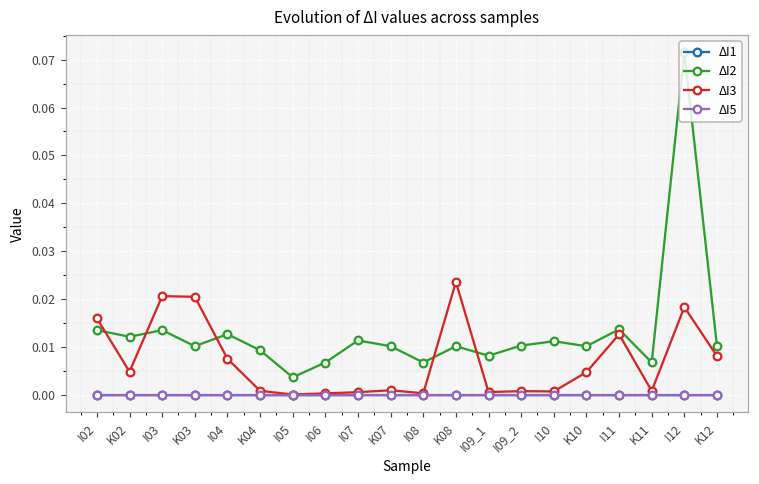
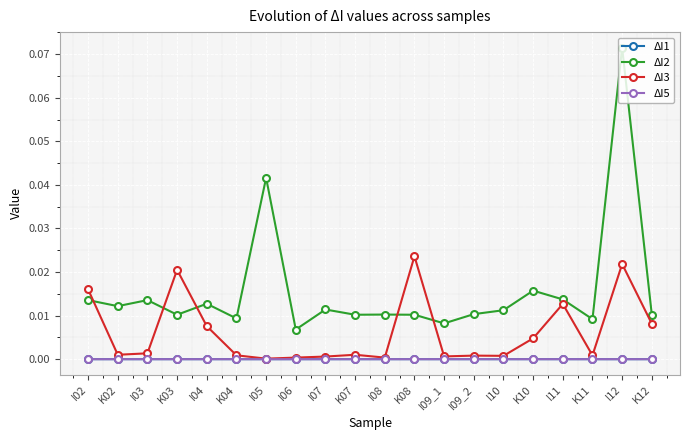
  {
    "ΔI5": {
      "I02": 0.000,
      "K02": 0.000,
      "I03": 0.000,
      "K03": 0.000,
      "I04": 0.000,
      "K04": 0.000,
      "I07": 0.000,
      "K07": 0.000,
      "K08": 0.000,
      "I09_1": 0.000,
      "I09_2": 0.000,
      "I10": 0.000,
      "K10": 0.000,
      "I11": 0.000,
      "K11": 0.000,
      "I12": 0.000,
      "K12": 0.000
    },
    "ΔI2": {
      "I02": 0.014,
      "K02": 0.012,
      "I03": 0.014,
      "K03": 0.010,
      "I04": 0.013,
      "K04": 0.009,
-     "I05": 0.004,
+     "I05": 0.042,
      "I06": 0.007,
      "I07": 0.011,
      "K07": 0.010,
-     "I08": 0.007,
+     "I08": 0.010,
      "K08": 0.010,
      "I09_1": 0.008,
      "I09_2": 0.010,
      "I10": 0.011,
-     "K10": 0.010,
+     "K10": 0.016,
      "I11": 0.014,
-     "K11": 0.007,
+     "K11": 0.009,
      "K12": 0.010
    },
    "ΔI3": {
      "I02": 0.016,
-     "K02": 0.005,
-     "I03": 0.021,
+     "K02": 0.001,
+     "I03": 0.001,
      "K03": 0.021,
      "I04": 0.008,
      "K04": 0.001,
      "I07": 0.001,
      "K07": 0.001,
      "K08": 0.024,
      "I09_1": 0.001,
      "I09_2": 0.001,
      "I10": 0.001,
      "K10": 0.005,
      "I11": 0.013,
      "K11": 0.001,
-     "I12": 0.018,
+     "I12": 0.022,
      "K12": 0.008
    }
  }
